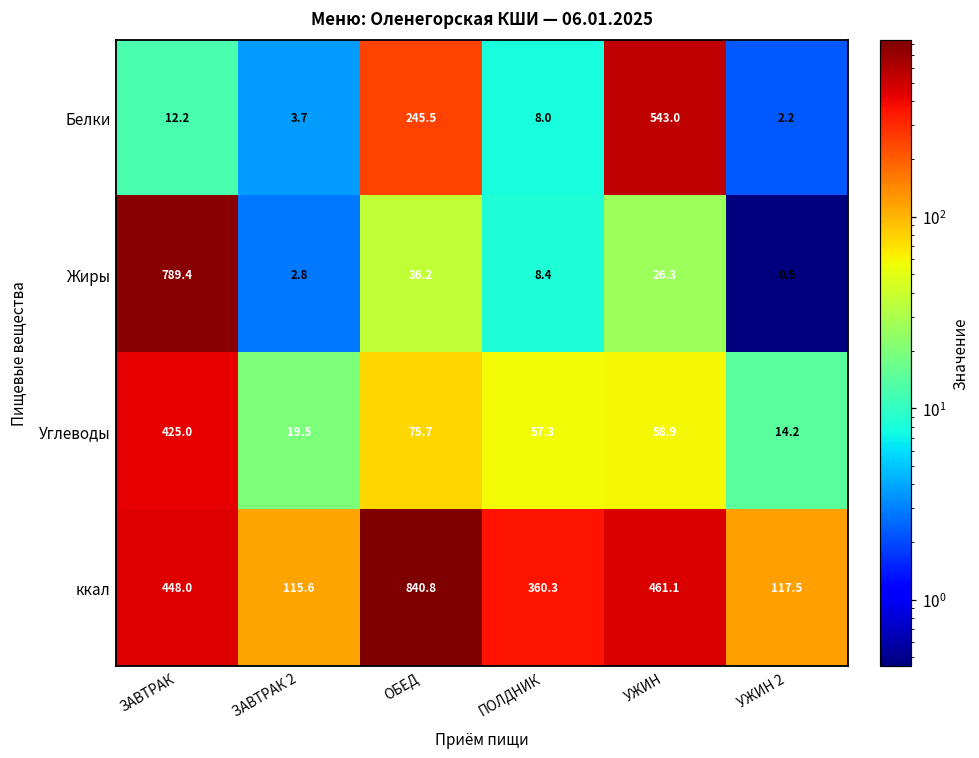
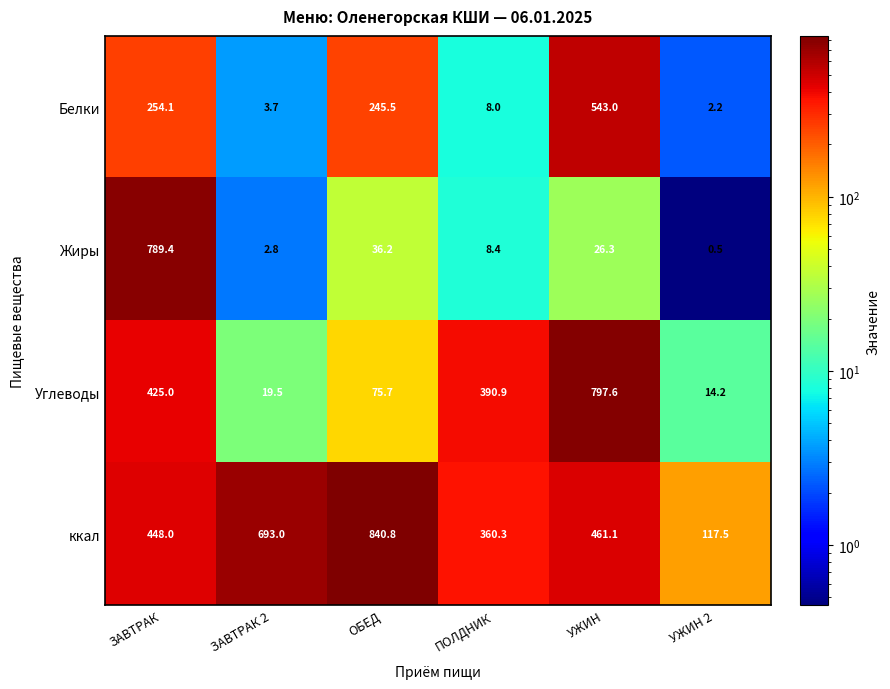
  {
    "Белки": {
-     "ЗАВТРАК": 12.2,
+     "ЗАВТРАК": 254.1,
      "ЗАВТРАК 2": 3.7,
      "ОБЕД": 245.5,
      "ПОЛДНИК": 8.0,
      "УЖИН": 543.0,
      "УЖИН 2": 2.2
    },
    "Жиры": {
      "ЗАВТРАК": 789.4,
      "ЗАВТРАК 2": 2.8,
      "ОБЕД": 36.2,
      "ПОЛДНИК": 8.4,
      "УЖИН": 26.3,
      "УЖИН 2": 0.5
    },
    "Углеводы": {
      "ЗАВТРАК": 425.0,
      "ЗАВТРАК 2": 19.5,
      "ОБЕД": 75.7,
-     "ПОЛДНИК": 57.3,
-     "УЖИН": 58.9,
+     "ПОЛДНИК": 390.9,
+     "УЖИН": 797.6,
      "УЖИН 2": 14.2
    },
    "ккал": {
      "ЗАВТРАК": 448.0,
-     "ЗАВТРАК 2": 115.6,
+     "ЗАВТРАК 2": 693.0,
      "ОБЕД": 840.8,
      "ПОЛДНИК": 360.3,
      "УЖИН": 461.1,
      "УЖИН 2": 117.5
    }
  }
